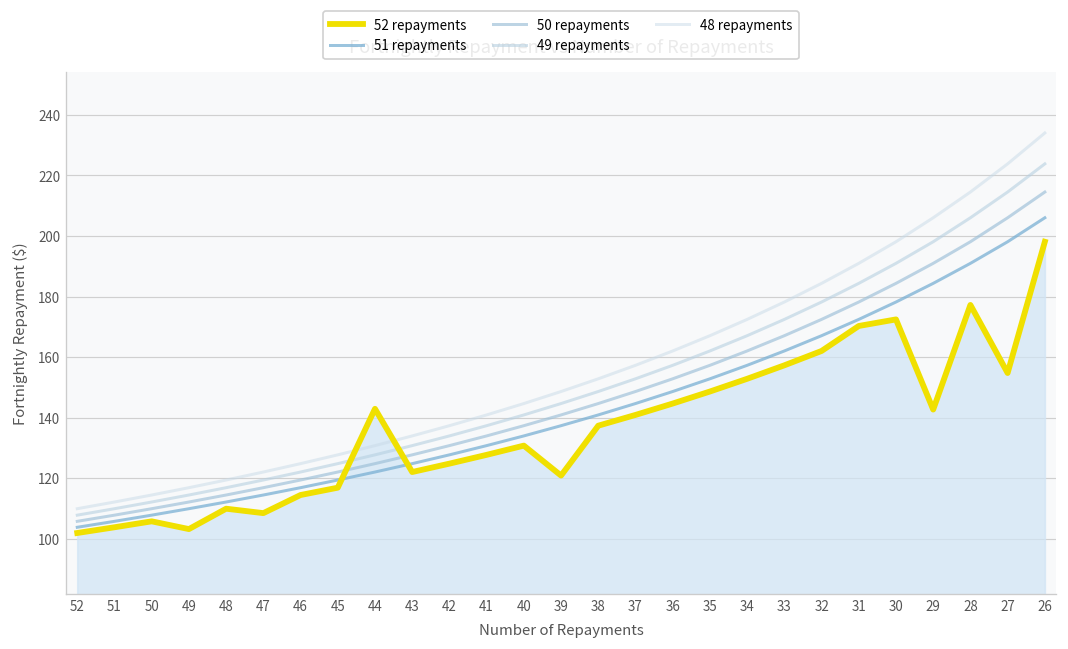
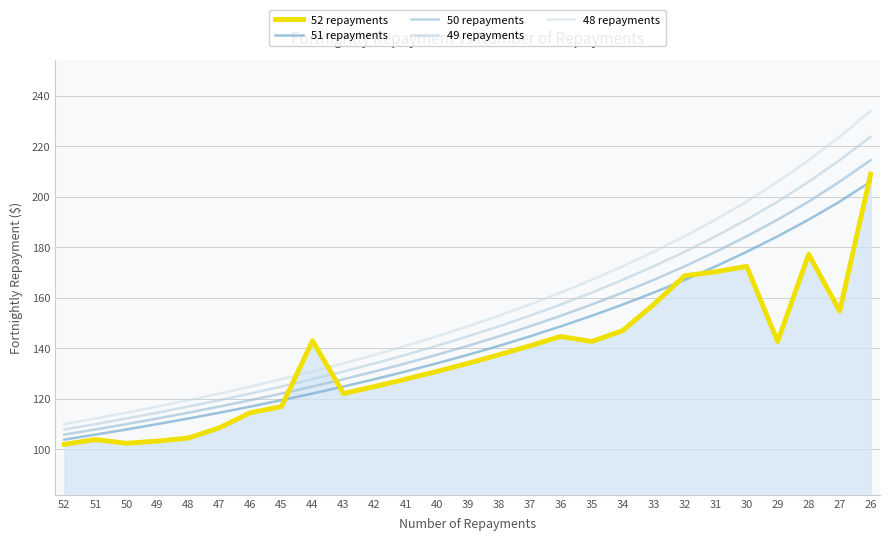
  {
    "52 repayments": {
      "52": 102,
      "51": 104,
-     "50": 106,
+     "50": 102,
      "49": 103,
-     "48": 110,
+     "48": 104,
      "47": 108,
      "46": 114,
      "45": 117,
      "44": 143,
      "43": 122,
      "42": 125,
      "41": 128,
      "40": 131,
-     "39": 121,
+     "39": 134,
      "38": 137,
      "37": 141,
      "36": 145,
-     "35": 149,
-     "34": 153,
+     "35": 143,
+     "34": 147,
      "33": 157,
-     "32": 162,
+     "32": 169,
      "31": 170,
      "30": 172,
      "29": 143,
      "28": 177,
      "27": 155,
-     "26": 198
+     "26": 209
    }
  }
